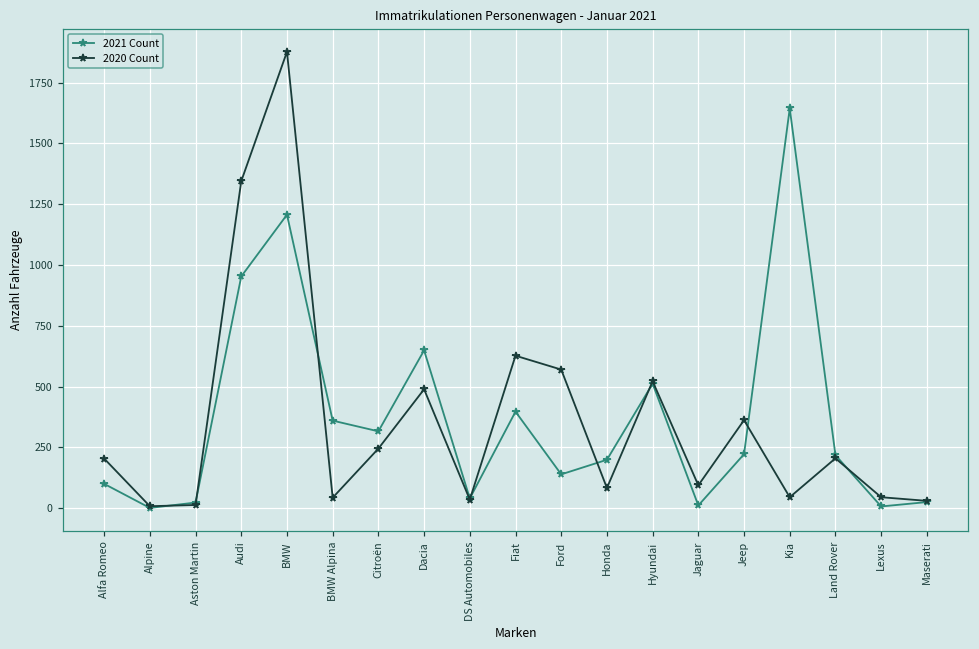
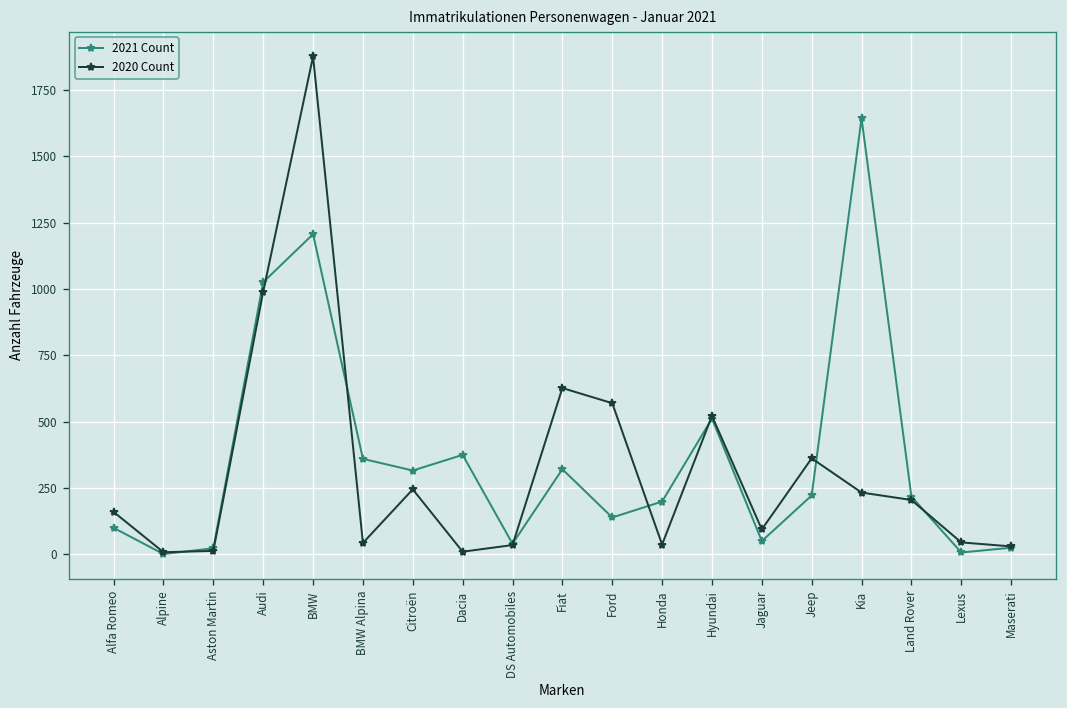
  {
    "2021 Count": {
      "Alfa Romeo": 100,
-     "Audi": 950,
+     "Audi": 1030,
      "BMW": 1210,
      "BMW Alpina": 360,
      "Citroën": 320,
-     "Dacia": 650,
-     "Fiat": 400,
+     "Dacia": 380,
+     "Fiat": 320,
      "Ford": 140,
      "Honda": 200,
-     "Jaguar": 10,
+     "Jaguar": 50,
      "Jeep": 220,
      "Kia": 1640,
      "Land Rover": 220,
      "Lexus": 10
    },
    "2020 Count": {
-     "Alfa Romeo": 200,
-     "Audi": 1350,
+     "Alfa Romeo": 160,
+     "Audi": 990,
      "BMW": 1880,
      "BMW Alpina": 40,
      "Citroën": 250,
-     "Dacia": 490,
+     "Dacia": 10,
      "Fiat": 630,
      "Ford": 570,
-     "Honda": 80,
+     "Honda": 40,
      "Jaguar": 90,
      "Jeep": 360,
-     "Kia": 50,
+     "Kia": 230,
      "Land Rover": 210,
      "Lexus": 50
    }
  }
